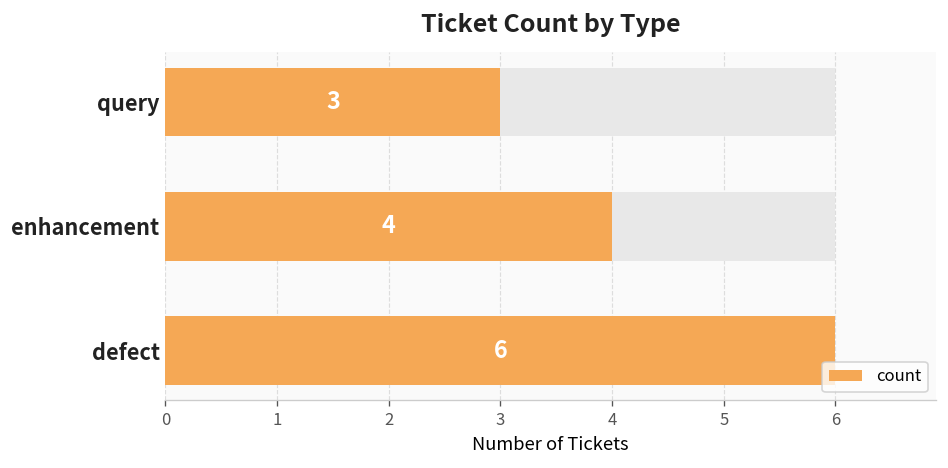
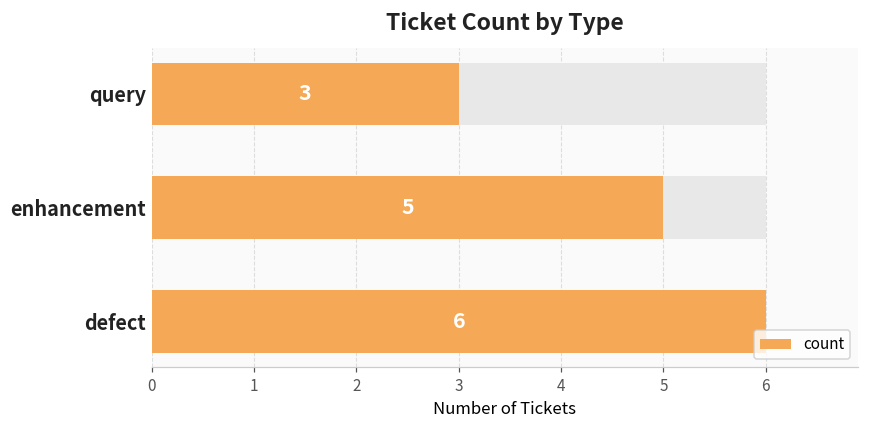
  {
    "count": {
-     "enhancement": 4,
+     "enhancement": 5,
      "defect": 6
    }
  }
